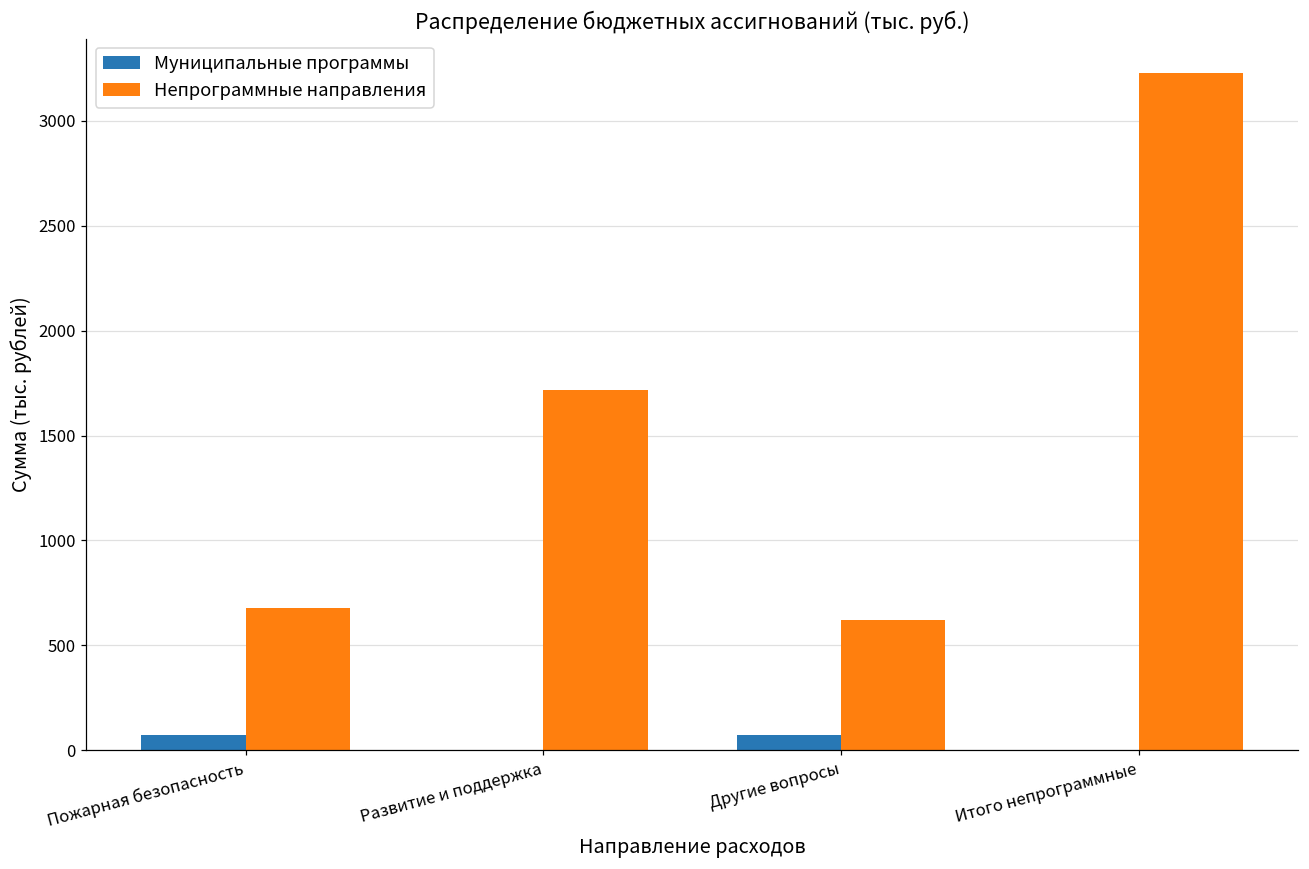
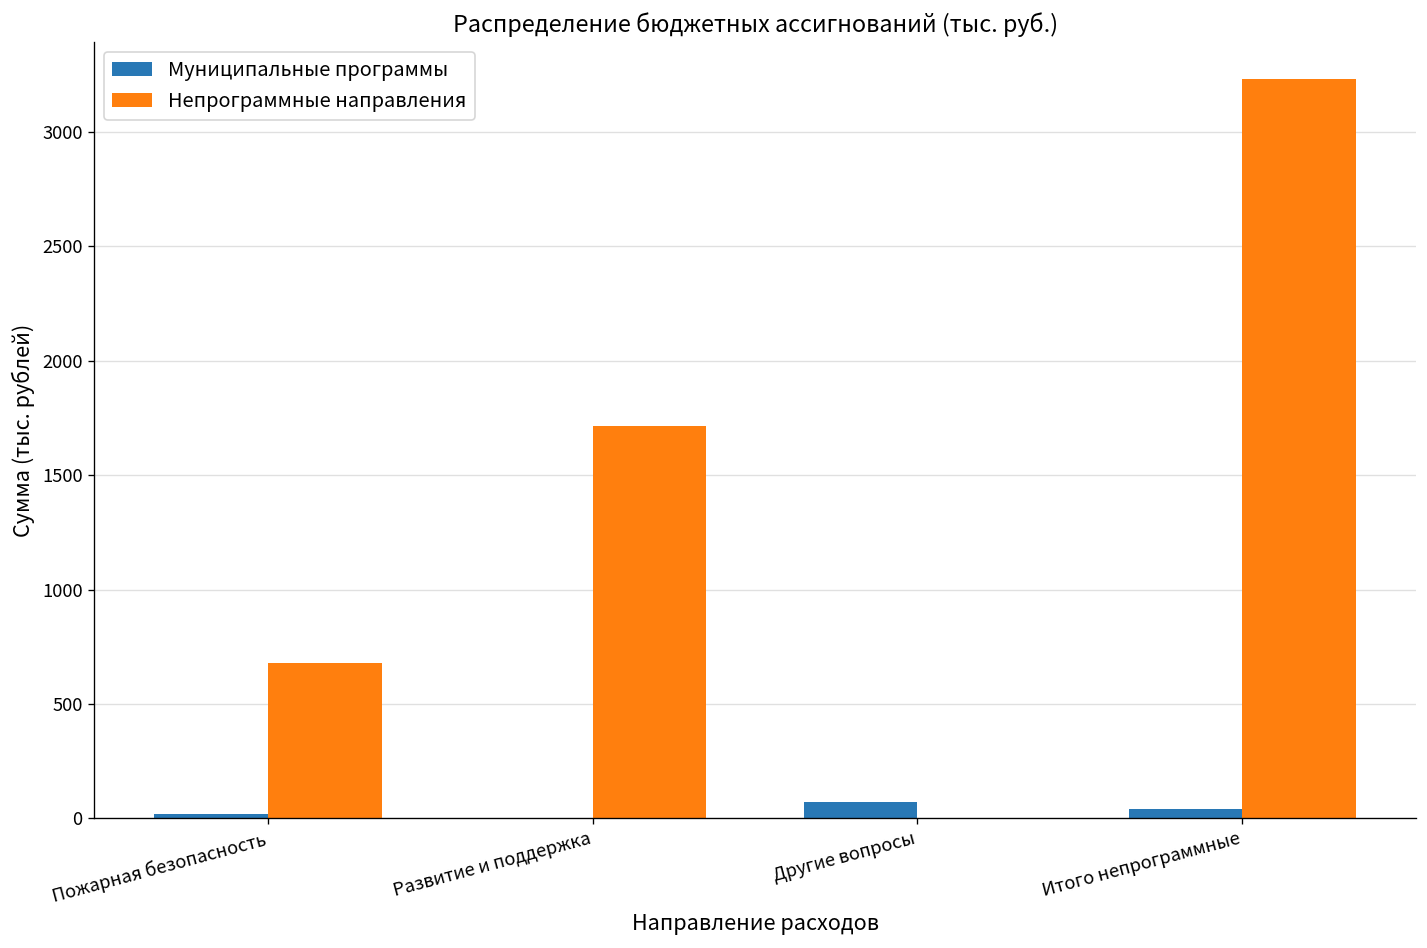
  {
    "Муниципальные программы": {
-     "Пожарная безопасность": 70,
+     "Пожарная безопасность": 20,
      "Развитие и поддержка": 0,
      "Другие вопросы": 70,
-     "Итого непрограммные": 0
+     "Итого непрограммные": 40
    },
    "Непрограммные направления": {
      "Пожарная безопасность": 680,
      "Развитие и поддержка": 1720,
-     "Другие вопросы": 620,
+     "Другие вопросы": 0,
      "Итого непрограммные": 3230
    }
  }
